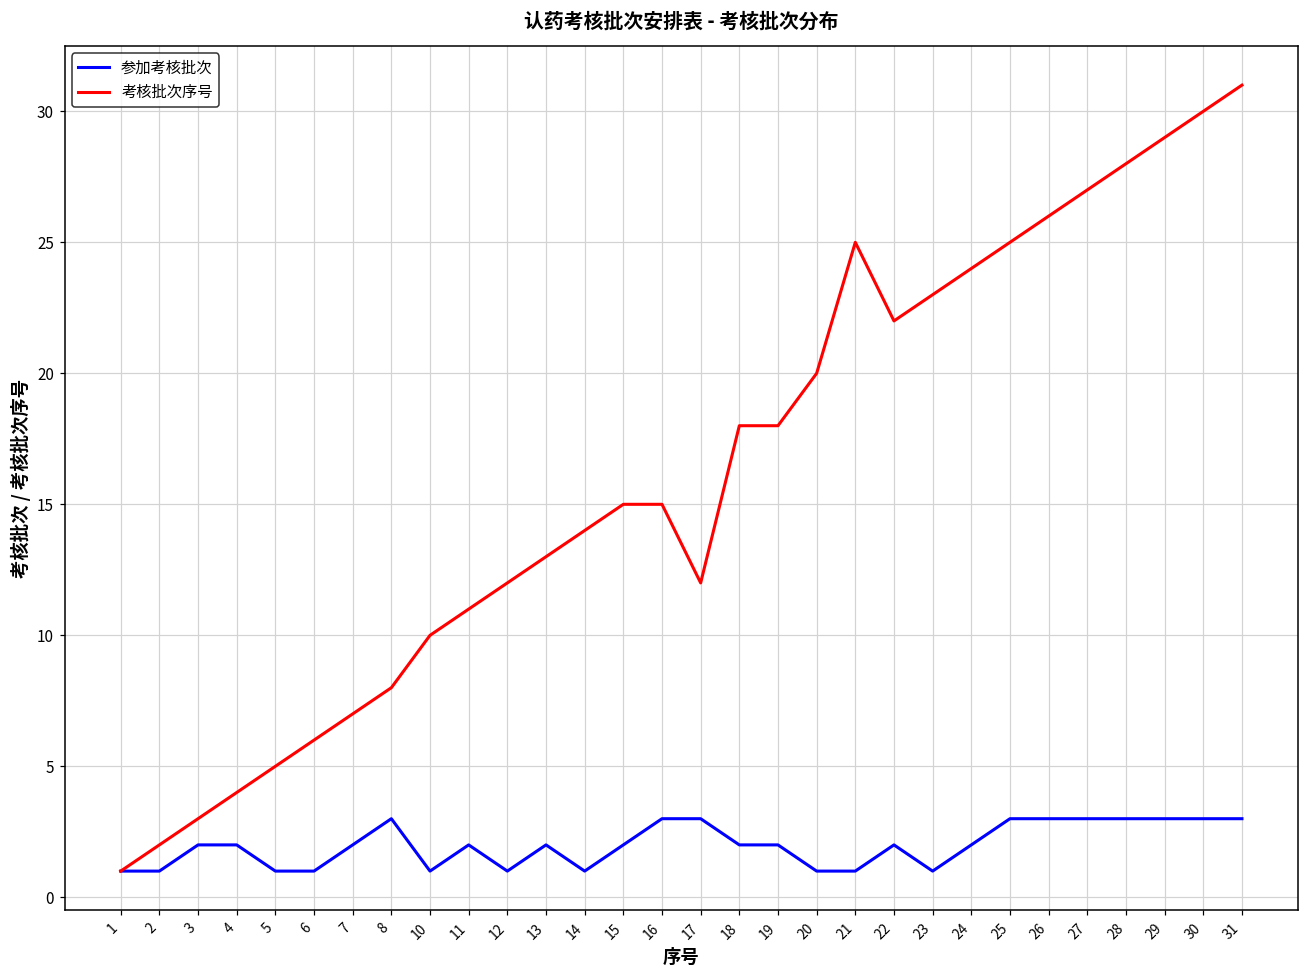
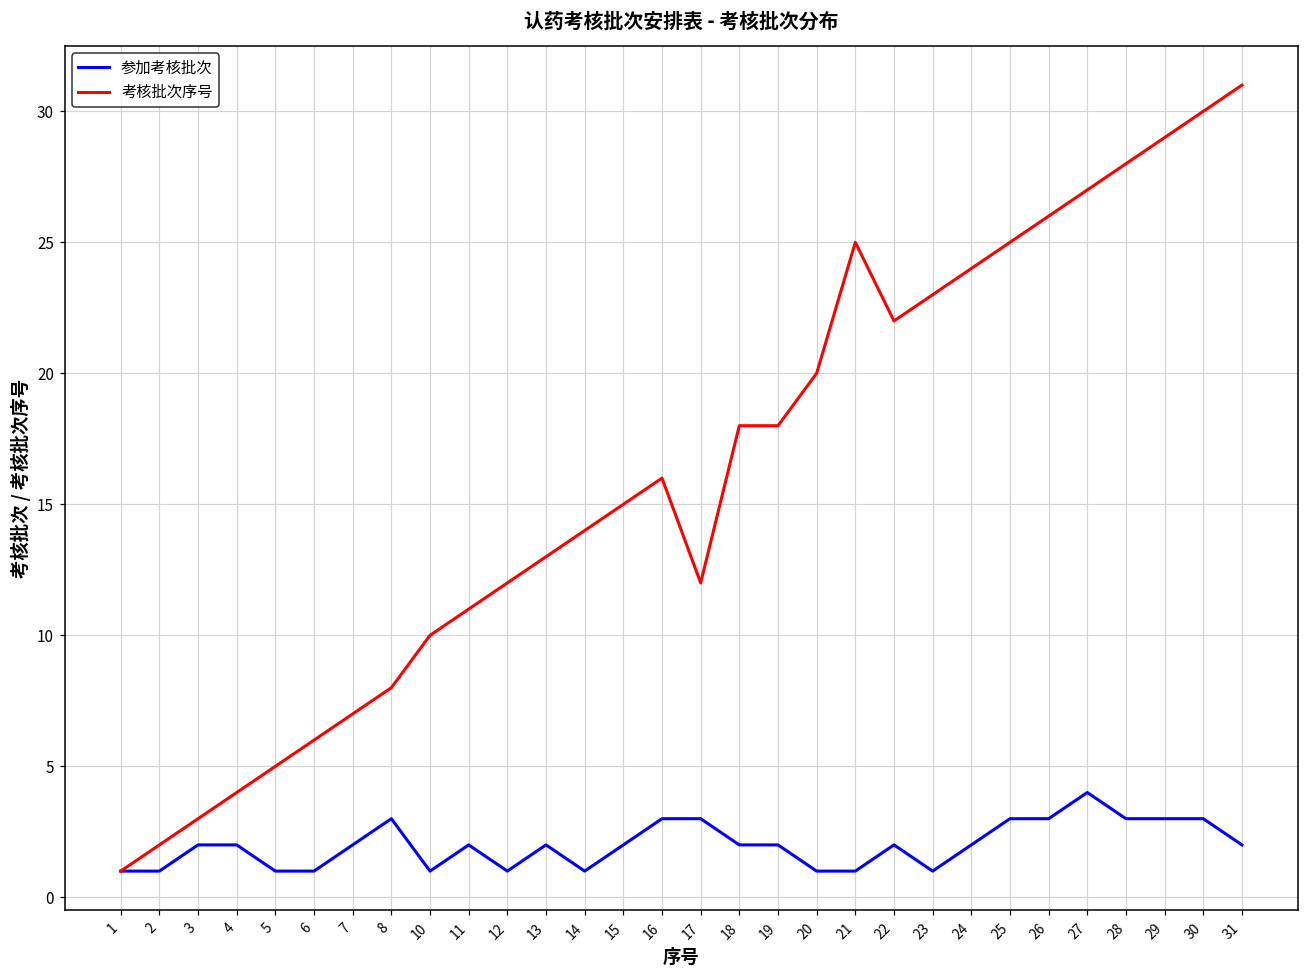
  {
    "参加考核批次": {
      "2": 1,
      "3": 2,
      "4": 2,
      "5": 1,
      "6": 1,
      "7": 2,
      "8": 3,
      "10": 1,
      "11": 2,
      "12": 1,
      "13": 2,
      "14": 1,
      "15": 2,
      "16": 3,
      "17": 3,
      "18": 2,
      "19": 2,
      "20": 1,
      "21": 1,
      "22": 2,
      "23": 1,
      "24": 2,
      "25": 3,
      "26": 3,
-     "27": 3,
+     "27": 4,
      "28": 3,
      "29": 3,
      "30": 3,
-     "31": 3
+     "31": 2
    },
    "考核批次序号": {
      "2": 2,
      "3": 3,
      "4": 4,
      "5": 5,
      "6": 6,
      "7": 7,
      "8": 8,
      "10": 10,
      "11": 11,
      "12": 12,
      "13": 13,
      "14": 14,
      "15": 15,
-     "16": 15,
+     "16": 16,
      "17": 12,
      "18": 18,
      "19": 18,
      "20": 20,
      "21": 25,
      "22": 22,
      "23": 23,
      "24": 24,
      "25": 25,
      "26": 26,
      "27": 27,
      "28": 28,
      "29": 29,
      "30": 30,
      "31": 31
    }
  }
